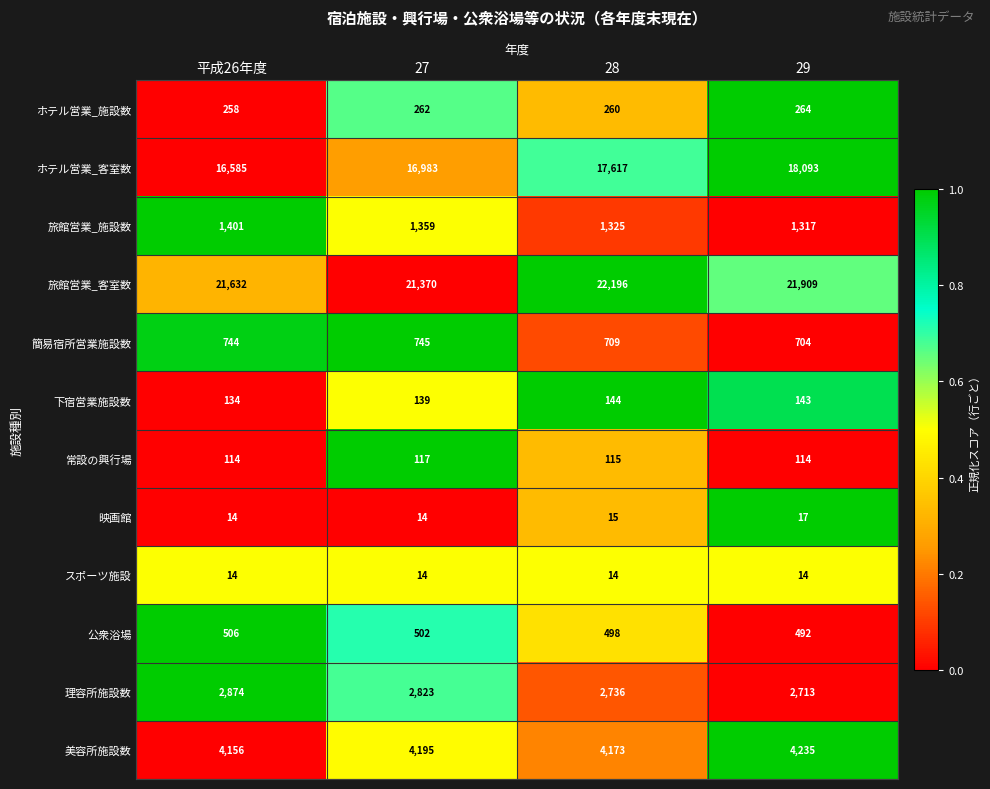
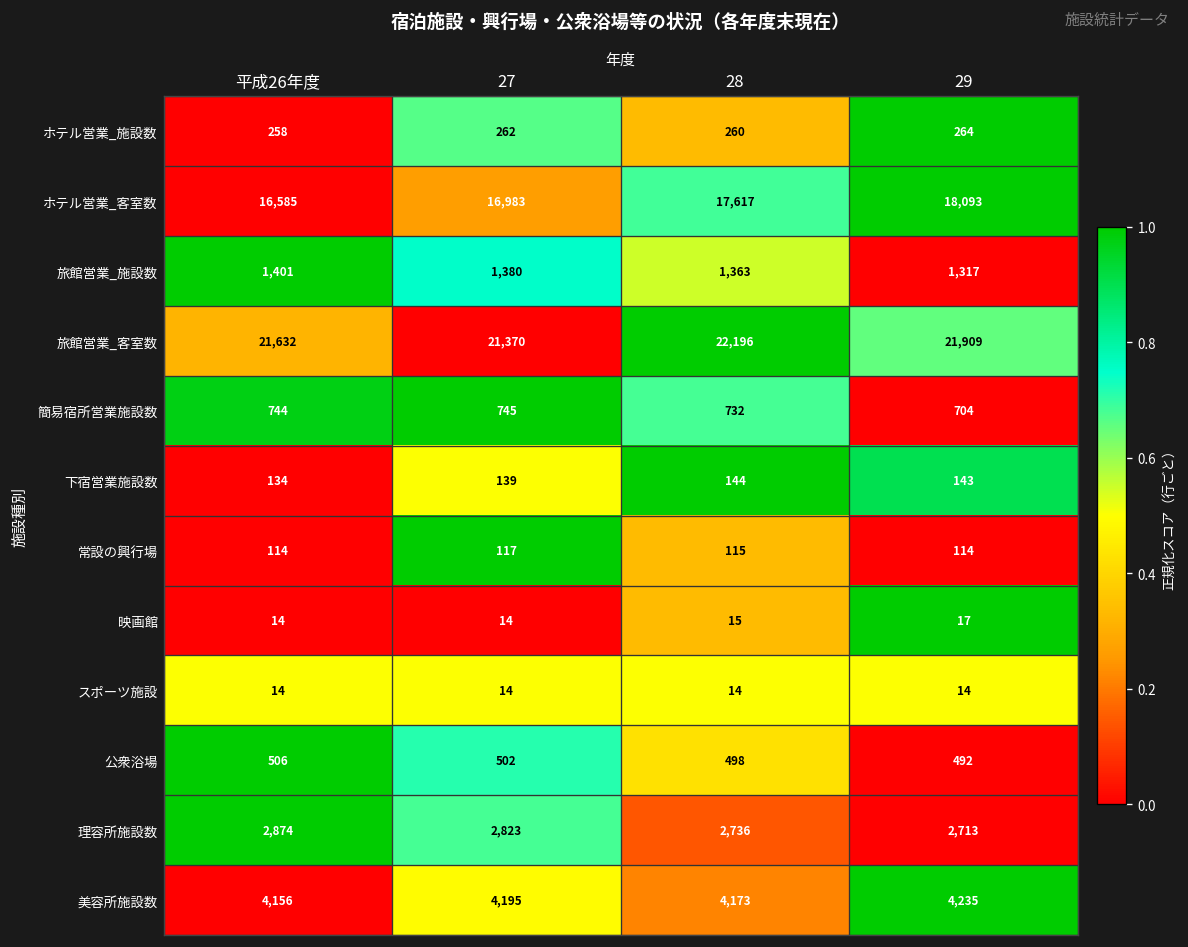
  {
    "ホテル営業_施設数": {
      "平成26年度": "258",
      "27": "262",
      "28": "260",
      "29": "264"
    },
    "ホテル営業_客室数": {
      "平成26年度": "16,585",
      "27": "16,983",
      "28": "17,617",
      "29": "18,093"
    },
    "旅館営業_施設数": {
      "平成26年度": "1,401",
-     "27": "1,359",
-     "28": "1,325",
+     "27": "1,380",
+     "28": "1,363",
      "29": "1,317"
    },
    "旅館営業_客室数": {
      "平成26年度": "21,632",
      "27": "21,370",
      "28": "22,196",
      "29": "21,909"
    },
    "簡易宿所営業施設数": {
      "平成26年度": "744",
      "27": "745",
-     "28": "709",
+     "28": "732",
      "29": "704"
    },
    "下宿営業施設数": {
      "平成26年度": "134",
      "27": "139",
      "28": "144",
      "29": "143"
    },
    "常設の興行場": {
      "平成26年度": "114",
      "27": "117",
      "28": "115",
      "29": "114"
    },
    "映画館": {
      "平成26年度": "14",
      "27": "14",
      "28": "15",
      "29": "17"
    },
    "スポーツ施設": {
      "平成26年度": "14",
      "27": "14",
      "28": "14",
      "29": "14"
    },
    "公衆浴場": {
      "平成26年度": "506",
      "27": "502",
      "28": "498",
      "29": "492"
    },
    "理容所施設数": {
      "平成26年度": "2,874",
      "27": "2,823",
      "28": "2,736",
      "29": "2,713"
    },
    "美容所施設数": {
      "平成26年度": "4,156",
      "27": "4,195",
      "28": "4,173",
      "29": "4,235"
    }
  }
